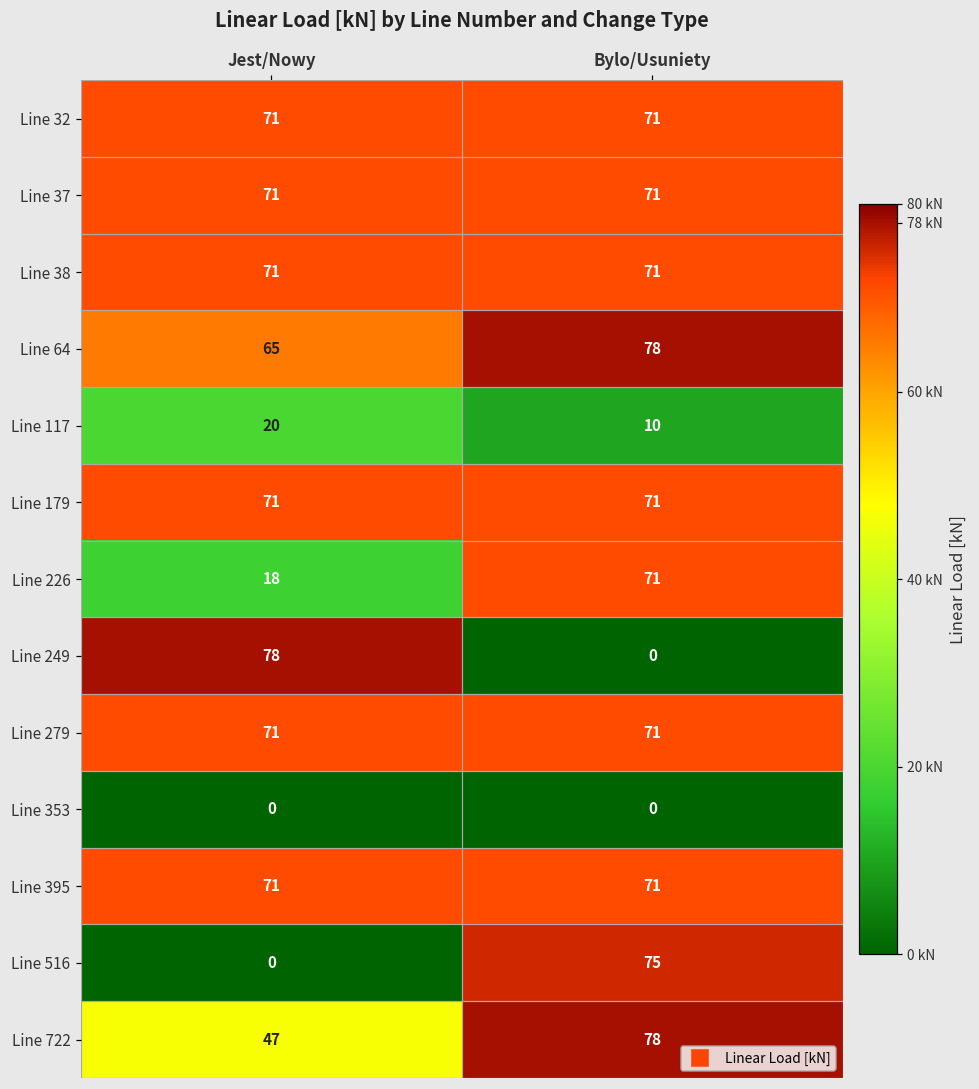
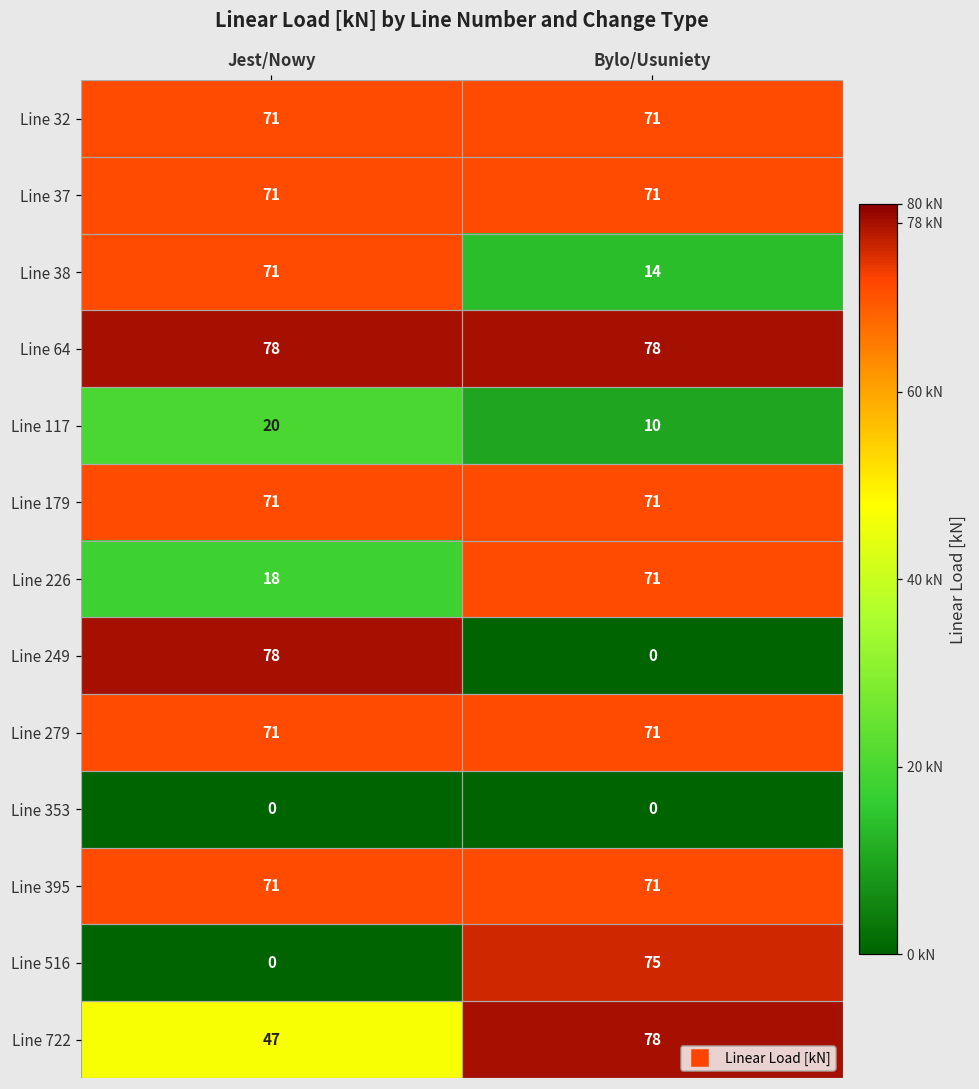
  {
    "Line 32": {
      "Jest/Nowy": 71,
      "Bylo/Usuniety": 71
    },
    "Line 37": {
      "Jest/Nowy": 71,
      "Bylo/Usuniety": 71
    },
    "Line 38": {
      "Jest/Nowy": 71,
-     "Bylo/Usuniety": 71
+     "Bylo/Usuniety": 14
    },
    "Line 64": {
-     "Jest/Nowy": 65,
+     "Jest/Nowy": 78,
      "Bylo/Usuniety": 78
    },
    "Line 117": {
      "Jest/Nowy": 20,
      "Bylo/Usuniety": 10
    },
    "Line 179": {
      "Jest/Nowy": 71,
      "Bylo/Usuniety": 71
    },
    "Line 226": {
      "Jest/Nowy": 18,
      "Bylo/Usuniety": 71
    },
    "Line 249": {
      "Jest/Nowy": 78,
      "Bylo/Usuniety": 0
    },
    "Line 279": {
      "Jest/Nowy": 71,
      "Bylo/Usuniety": 71
    },
    "Line 353": {
      "Jest/Nowy": 0,
      "Bylo/Usuniety": 0
    },
    "Line 395": {
      "Jest/Nowy": 71,
      "Bylo/Usuniety": 71
    },
    "Line 516": {
      "Jest/Nowy": 0,
      "Bylo/Usuniety": 75
    },
    "Line 722": {
      "Jest/Nowy": 47,
      "Bylo/Usuniety": 78
    }
  }
